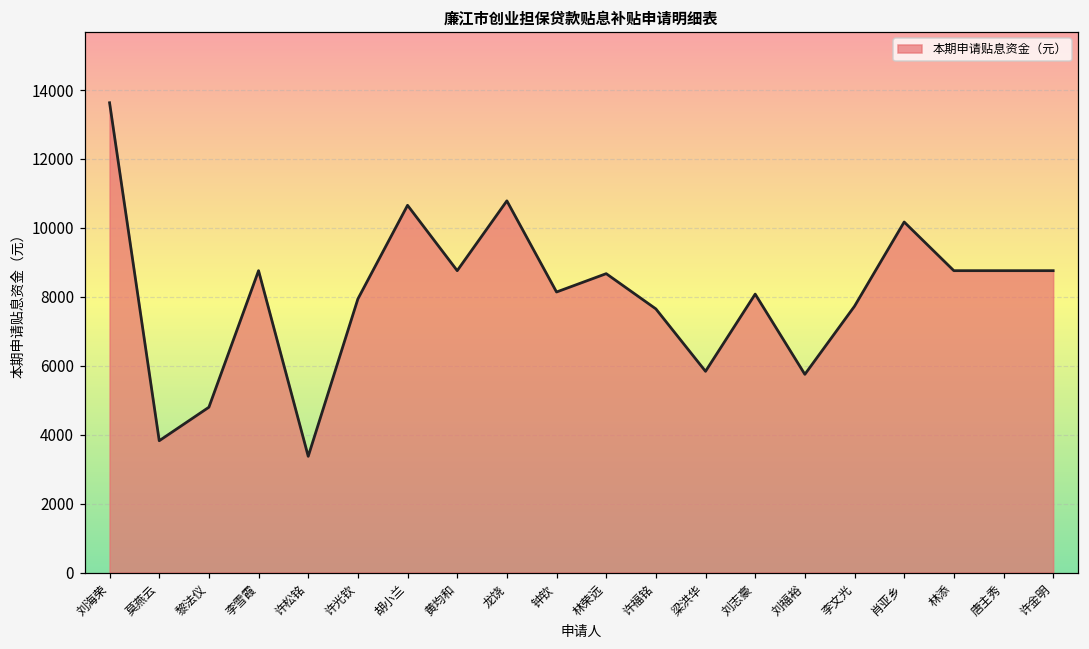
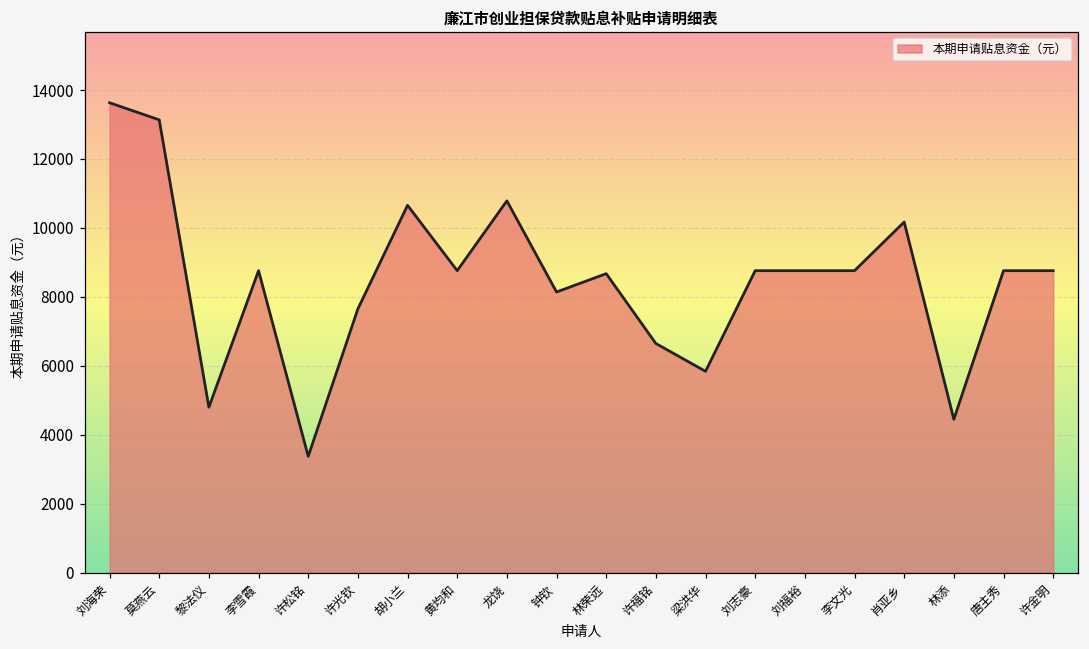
  {
    "刘海荣": 13600,
-   "莫燕云": 3800,
+   "莫燕云": 13100,
    "黎法仪": 4800,
    "李雪霞": 8800,
    "许松铭": 3400,
-   "许光钦": 7900,
+   "许光钦": 7700,
    "胡小兰": 10700,
    "黄均和": 8800,
    "龙饶": 10800,
    "钟钦": 8100,
    "林荣远": 8700,
-   "许福铭": 7700,
+   "许福铭": 6600,
    "梁洪华": 5800,
-   "刘志豪": 8100,
-   "刘福裕": 5800,
-   "李文光": 7700,
+   "刘志豪": 8800,
+   "刘福裕": 8800,
+   "李文光": 8800,
    "肖亚乡": 10200,
-   "林添": 8800,
+   "林添": 4400,
    "唐主秀": 8800,
    "许金明": 8800
  }
